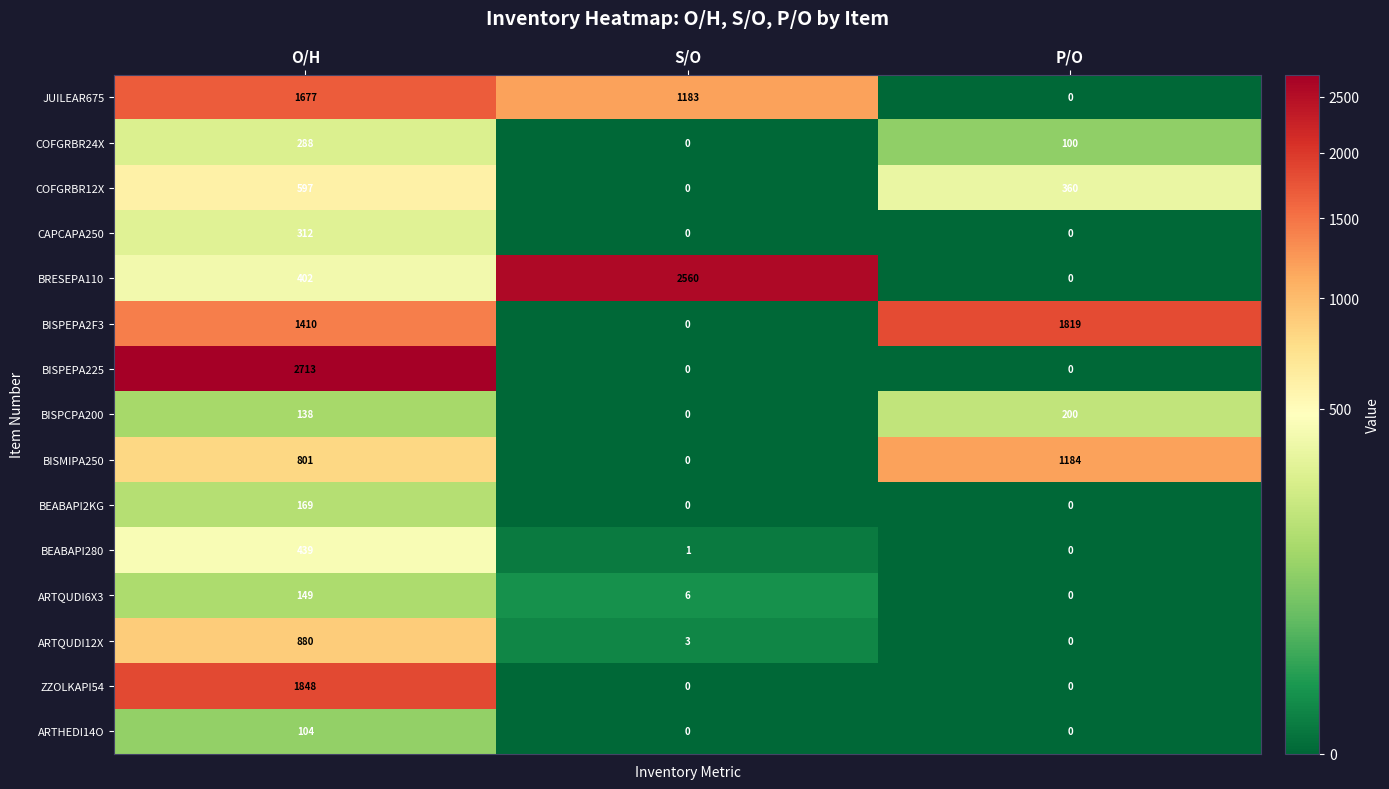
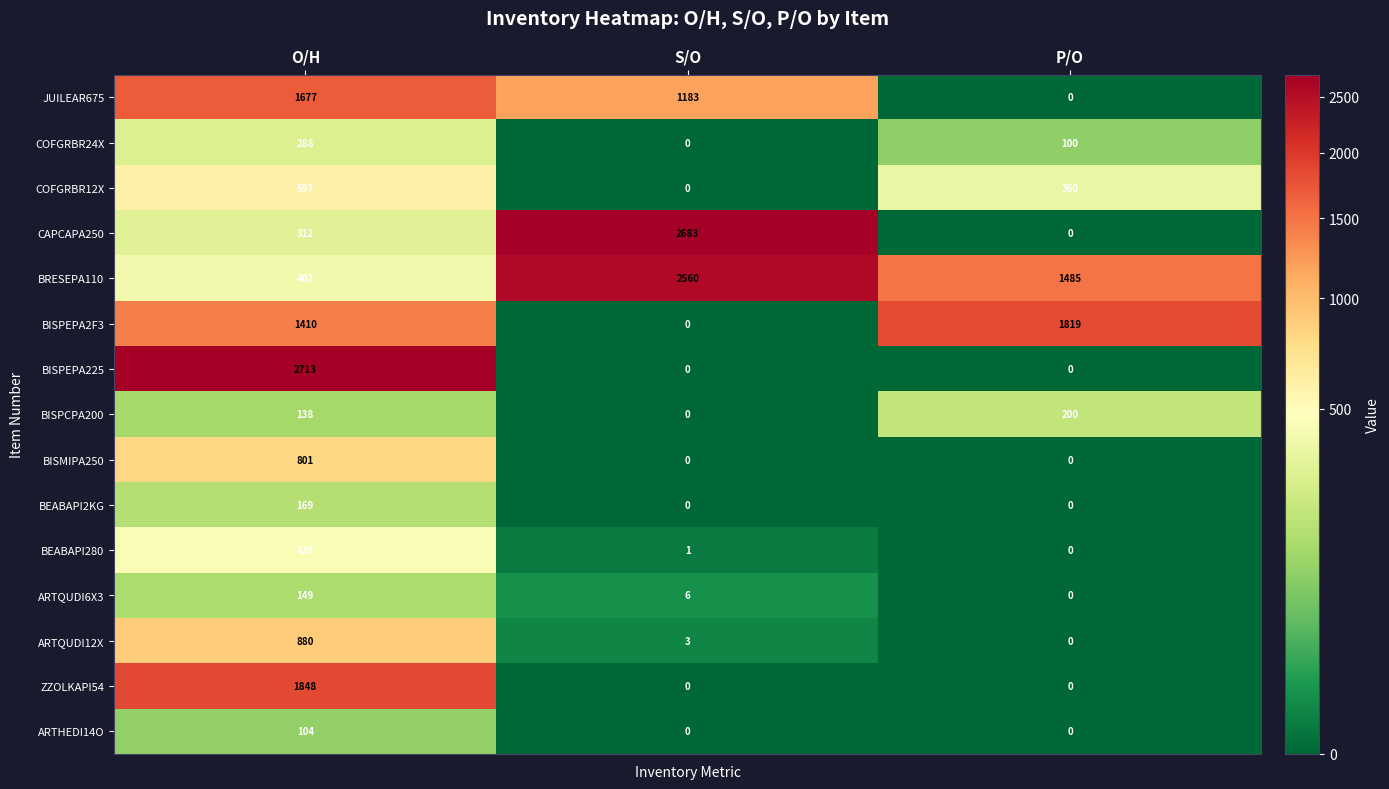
  {
    "JUILEAR675": {
      "O/H": 1677,
      "S/O": 1183,
      "P/O": 0
    },
    "COFGRBR24X": {
      "O/H": 288,
      "S/O": 0,
      "P/O": 100
    },
    "COFGRBR12X": {
      "O/H": 597,
      "S/O": 0,
      "P/O": 360
    },
    "CAPCAPA250": {
      "O/H": 312,
-     "S/O": 0,
+     "S/O": 2683,
      "P/O": 0
    },
    "BRESEPA110": {
      "O/H": 402,
      "S/O": 2560,
-     "P/O": 0
+     "P/O": 1485
    },
    "BISPEPA2F3": {
      "O/H": 1410,
      "S/O": 0,
      "P/O": 1819
    },
    "BISPEPA225": {
      "O/H": 2713,
      "S/O": 0,
      "P/O": 0
    },
    "BISPCPA200": {
      "O/H": 138,
      "S/O": 0,
      "P/O": 200
    },
    "BISMIPA250": {
      "O/H": 801,
      "S/O": 0,
-     "P/O": 1184
+     "P/O": 0
    },
    "BEABAPI2KG": {
      "O/H": 169,
      "S/O": 0,
      "P/O": 0
    },
    "BEABAPI280": {
      "O/H": 439,
      "S/O": 1,
      "P/O": 0
    },
    "ARTQUDI6X3": {
      "O/H": 149,
      "S/O": 6,
      "P/O": 0
    },
    "ARTQUDI12X": {
      "O/H": 880,
      "S/O": 3,
      "P/O": 0
    },
    "ZZOLKAPI54": {
      "O/H": 1848,
      "S/O": 0,
      "P/O": 0
    },
    "ARTHEDI14O": {
      "O/H": 104,
      "S/O": 0,
      "P/O": 0
    }
  }
